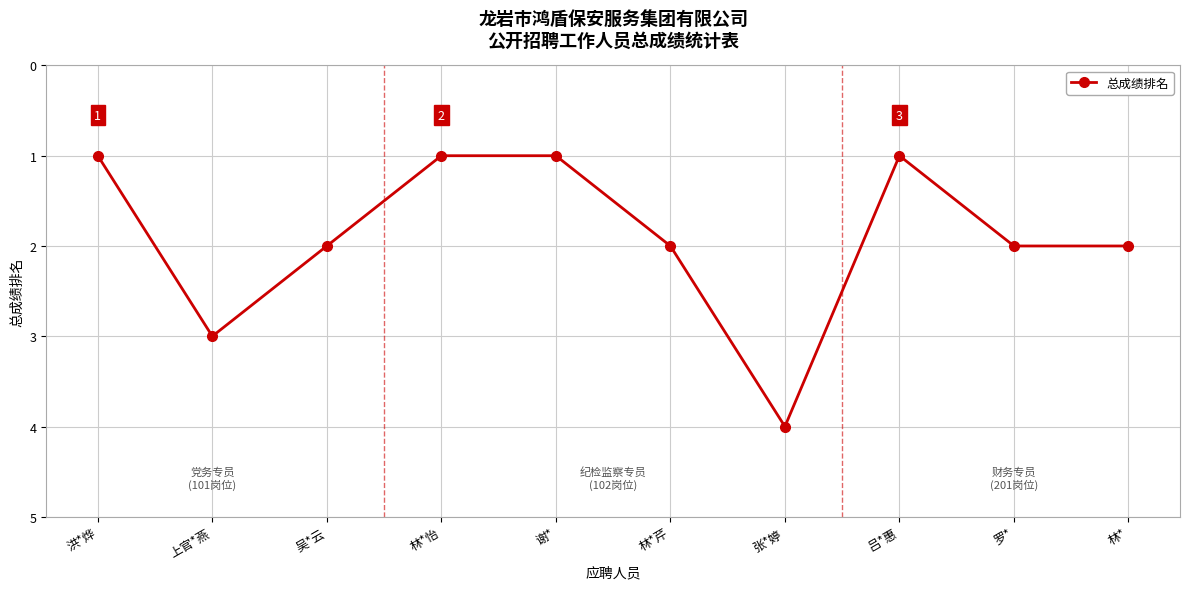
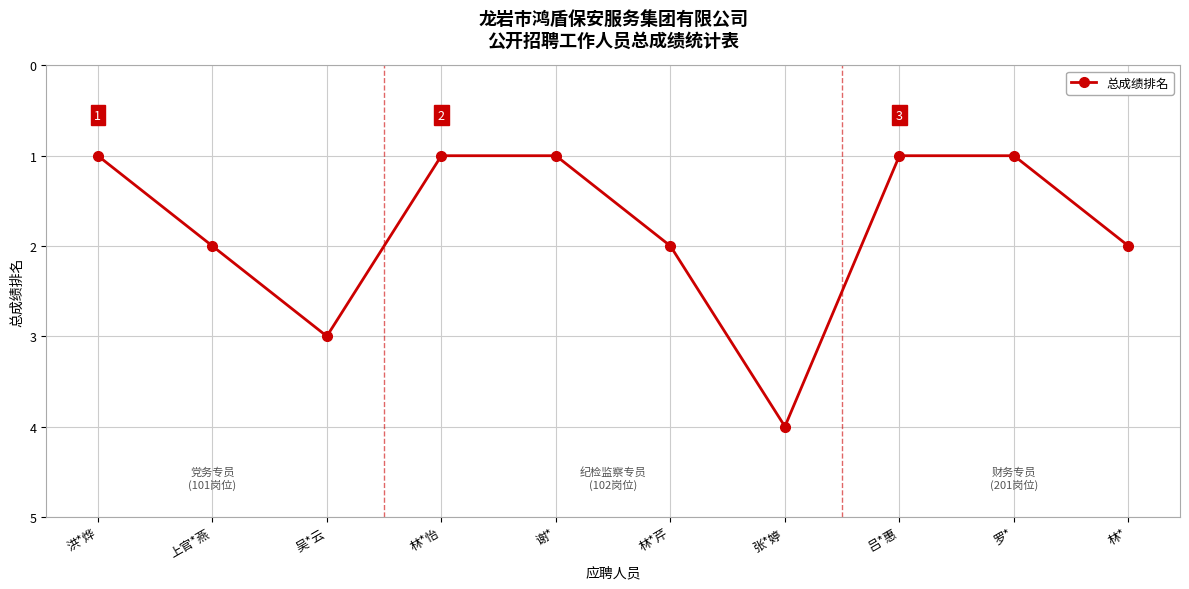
  {
    "洪*烨": 1,
-   "上官*燕": 3,
-   "吴*云": 2,
+   "上官*燕": 2,
+   "吴*云": 3,
    "林*怡": 1,
    "谢*": 1,
    "林*芹": 2,
    "张*婷": 4,
    "吕*惠": 1,
-   "罗*": 2,
+   "罗*": 1,
    "林*": 2
  }
